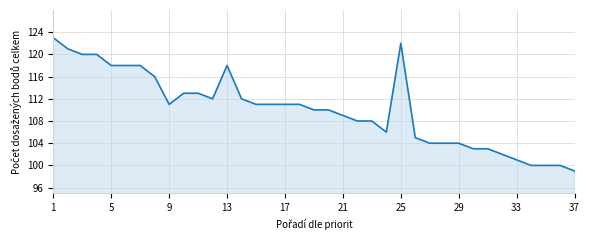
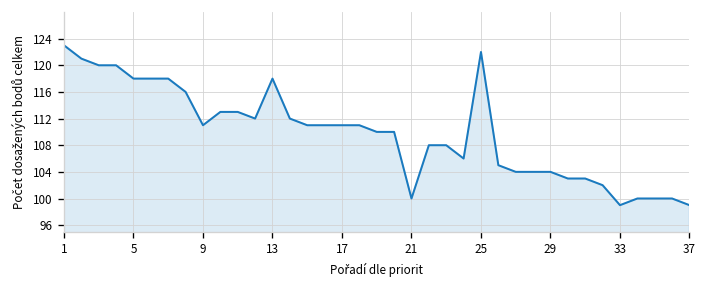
  {
    "1": 123,
    "5": 118,
    "9": 111,
    "13": 118,
    "17": 111,
-   "21": 109,
+   "21": 100,
    "25": 122,
    "29": 104,
-   "33": 101,
+   "33": 99,
    "37": 99
  }
